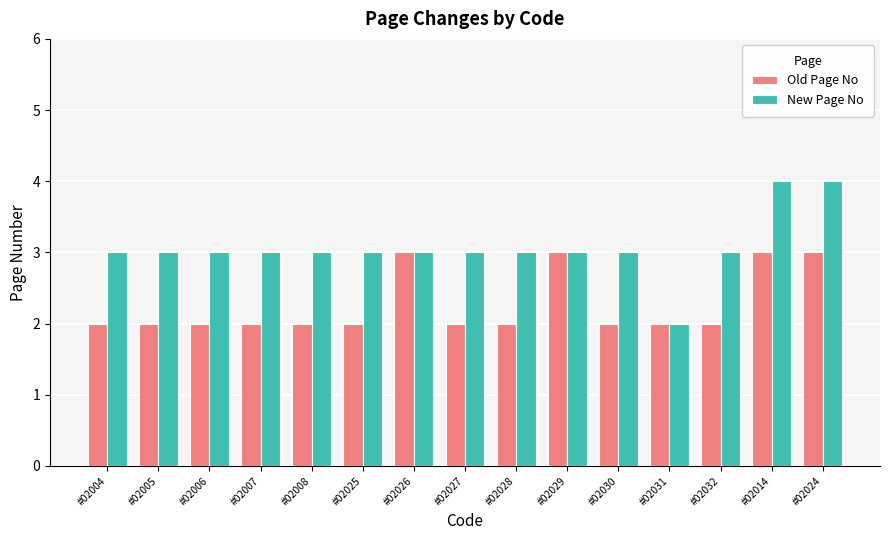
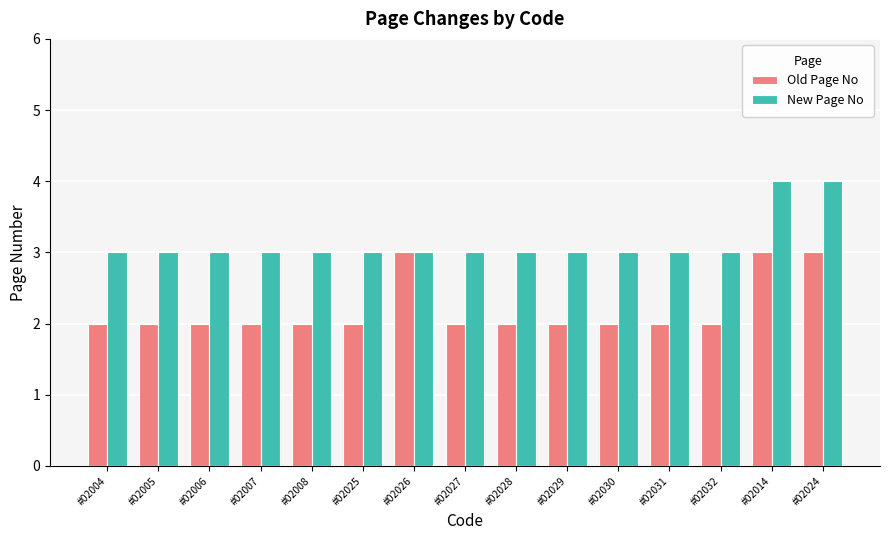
  {
    "Old Page No": {
      "#02004": 2,
      "#02005": 2,
      "#02006": 2,
      "#02007": 2,
      "#02008": 2,
      "#02025": 2,
      "#02026": 3,
      "#02027": 2,
      "#02028": 2,
-     "#02029": 3,
+     "#02029": 2,
      "#02030": 2,
      "#02031": 2,
      "#02032": 2,
      "#02014": 3,
      "#02024": 3
    },
    "New Page No": {
      "#02004": 3,
      "#02005": 3,
      "#02006": 3,
      "#02007": 3,
      "#02008": 3,
      "#02025": 3,
      "#02026": 3,
      "#02027": 3,
      "#02028": 3,
      "#02029": 3,
      "#02030": 3,
-     "#02031": 2,
+     "#02031": 3,
      "#02032": 3,
      "#02014": 4,
      "#02024": 4
    }
  }
